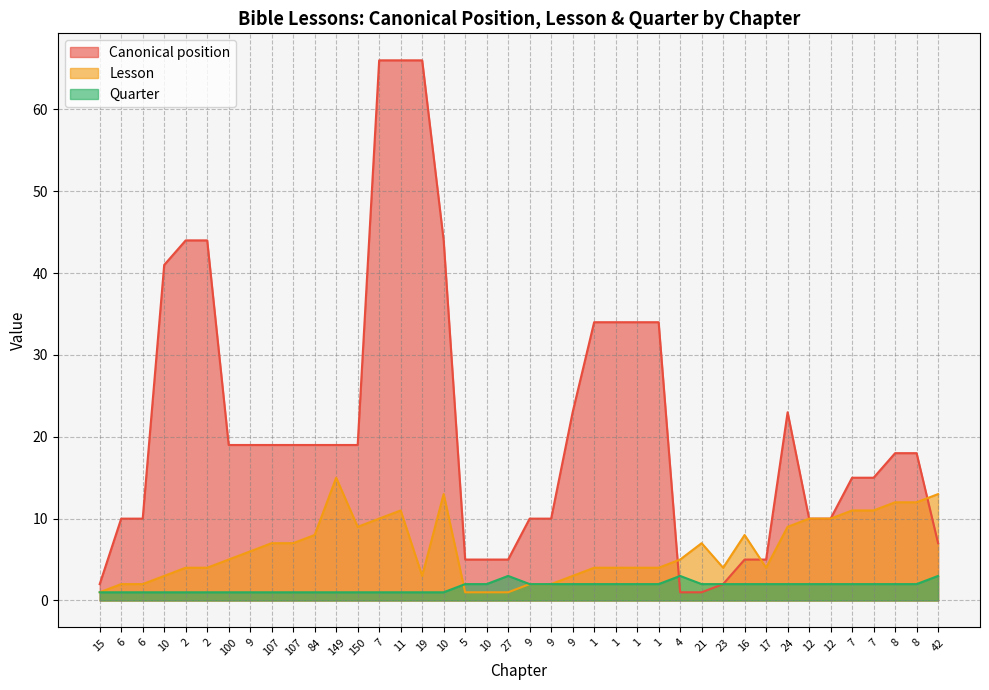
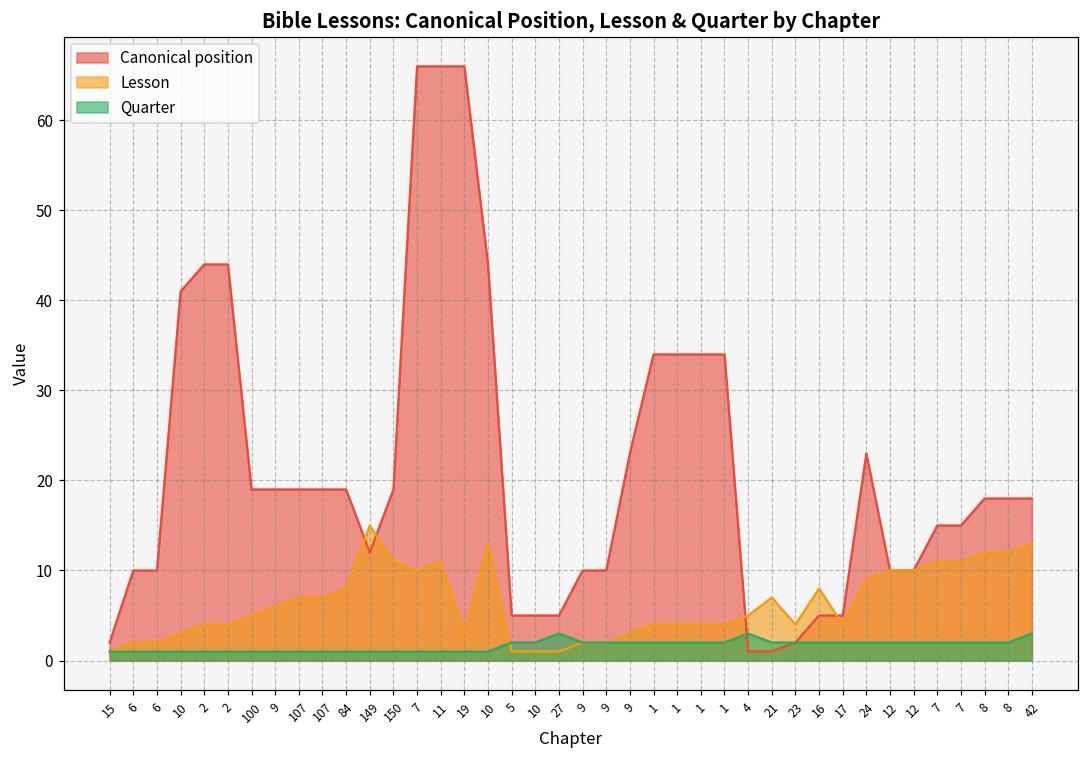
  {
    "Canonical position": {
      "15": 2,
      "100": 19,
      "84": 19,
-     "149": 19,
+     "149": 12,
      "150": 19,
      "11": 66,
      "19": 66,
      "5": 5,
      "27": 5,
      "4": 1,
      "21": 1,
      "16": 5,
      "17": 5,
      "24": 23,
-     "42": 7
+     "42": 18
    },
    "Lesson": {
      "100": 5,
      "84": 8,
      "149": 15,
-     "150": 9,
+     "150": 11,
      "11": 11,
      "19": 3,
      "5": 1,
      "27": 1,
      "4": 5,
      "21": 7,
      "23": 4,
      "16": 8,
      "17": 4,
      "24": 9,
      "42": 13
    },
    "Quarter": {
      "100": 1,
      "84": 1,
      "149": 1,
      "150": 1,
      "11": 1,
      "19": 1,
      "5": 2,
      "27": 3,
      "4": 3,
      "21": 2,
      "16": 2,
      "17": 2,
      "24": 2,
      "42": 3
    }
  }
